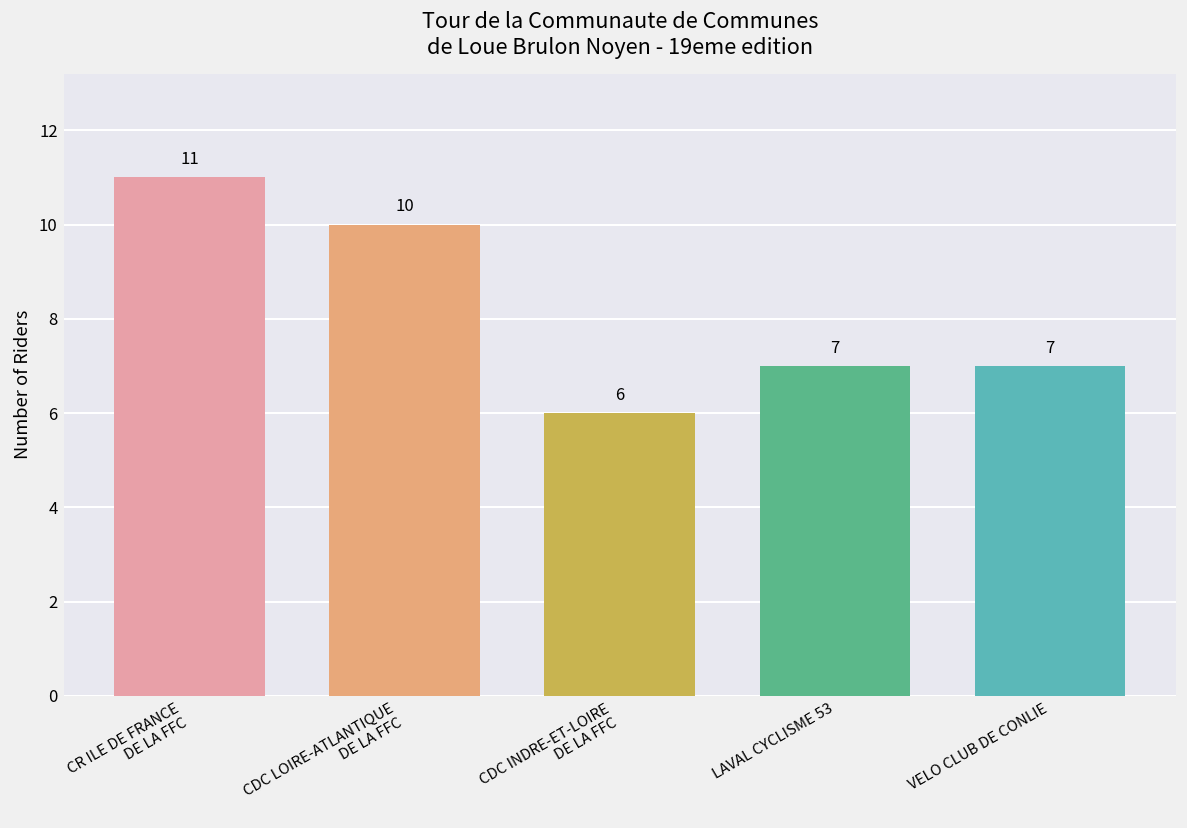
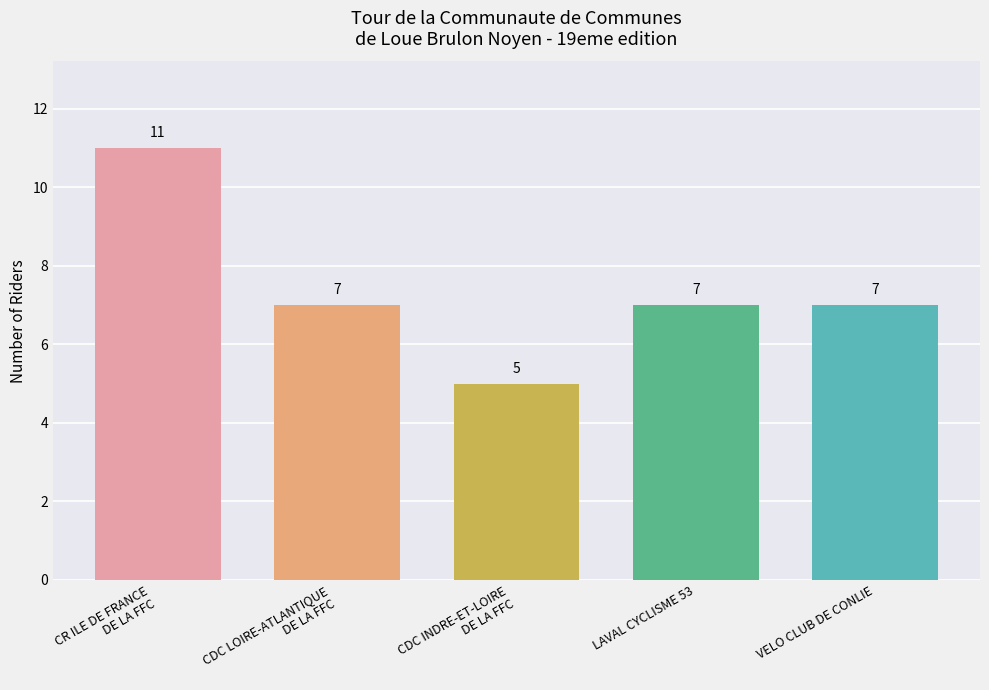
  {
    "CR ILE DE FRANCE DE LA FFC": 11,
-   "CDC LOIRE-ATLANTIQUE DE LA FFC": 10,
-   "CDC INDRE-ET-LOIRE DE LA FFC": 6,
+   "CDC LOIRE-ATLANTIQUE DE LA FFC": 7,
+   "CDC INDRE-ET-LOIRE DE LA FFC": 5,
    "LAVAL CYCLISME 53": 7,
    "VELO CLUB DE CONLIE": 7
  }
